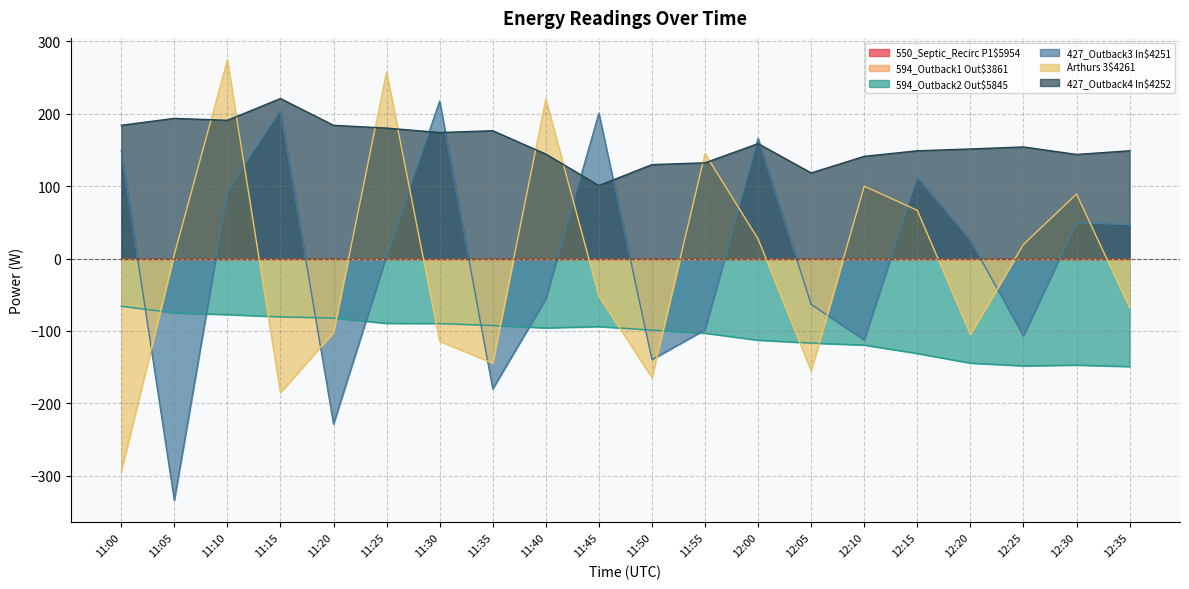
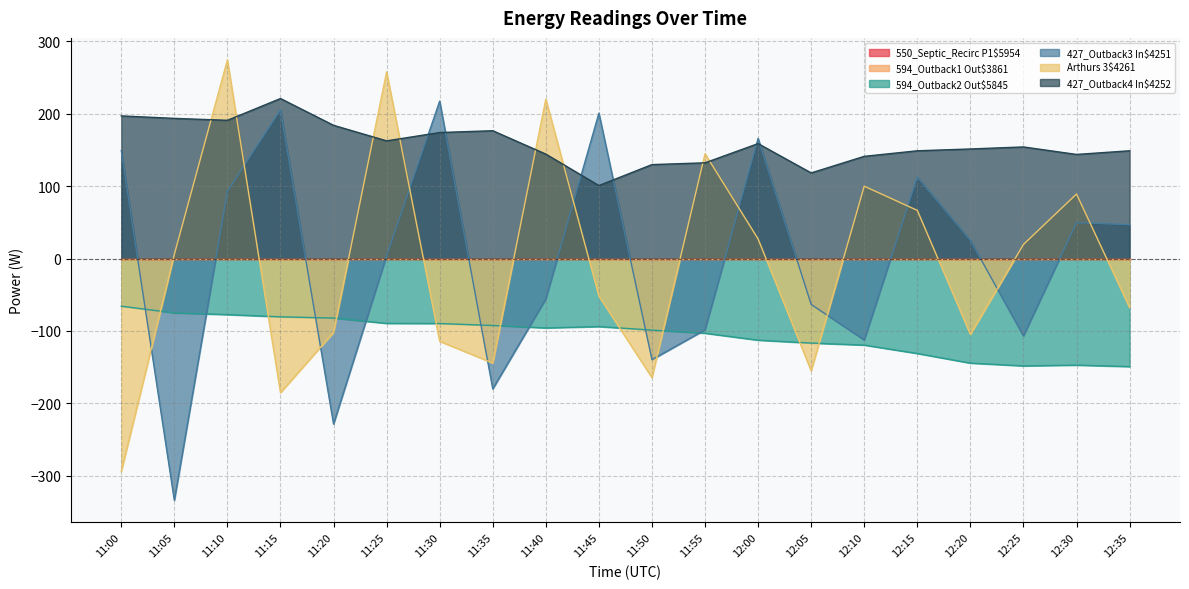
  {
    "427_Outback4 In$4252": {
-     "11:00": 180,
+     "11:00": 200,
      "11:05": 190,
      "11:10": 190,
      "11:15": 220,
      "11:20": 180,
-     "11:25": 180,
+     "11:25": 160,
      "11:30": 170,
      "11:35": 180,
      "11:40": 140,
      "11:45": 100,
      "11:50": 130,
      "11:55": 130,
      "12:00": 160,
      "12:05": 120,
      "12:10": 140,
      "12:15": 150,
      "12:20": 150,
      "12:25": 150,
      "12:30": 140,
      "12:35": 150
    }
  }
